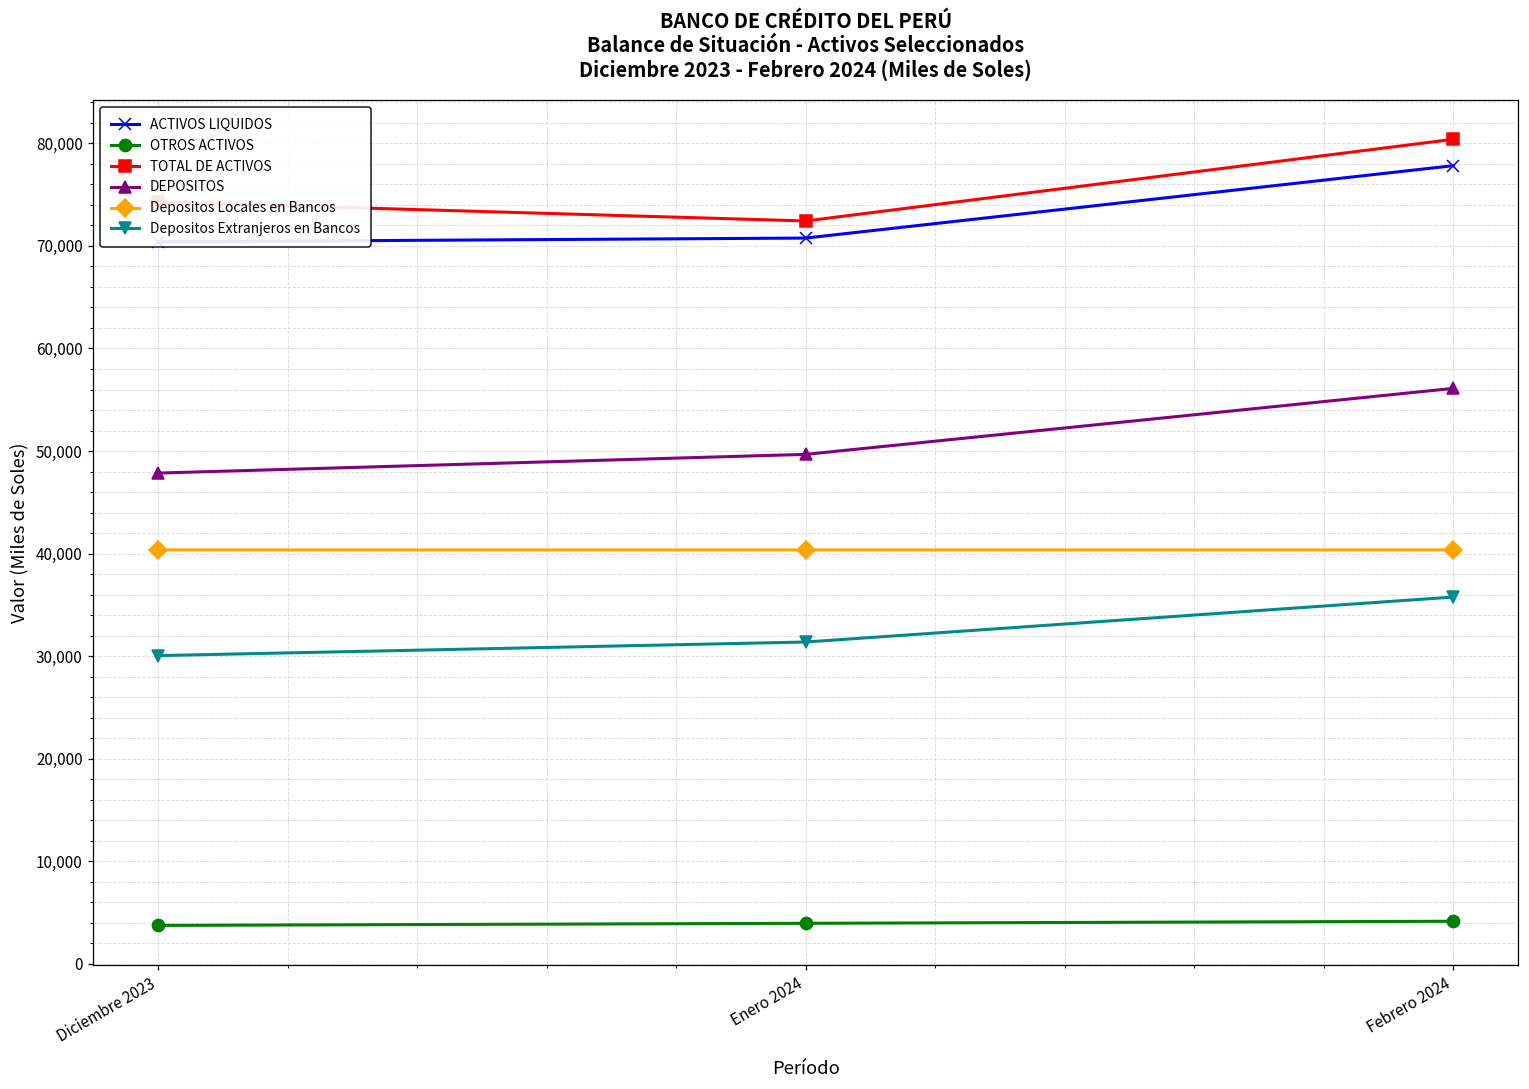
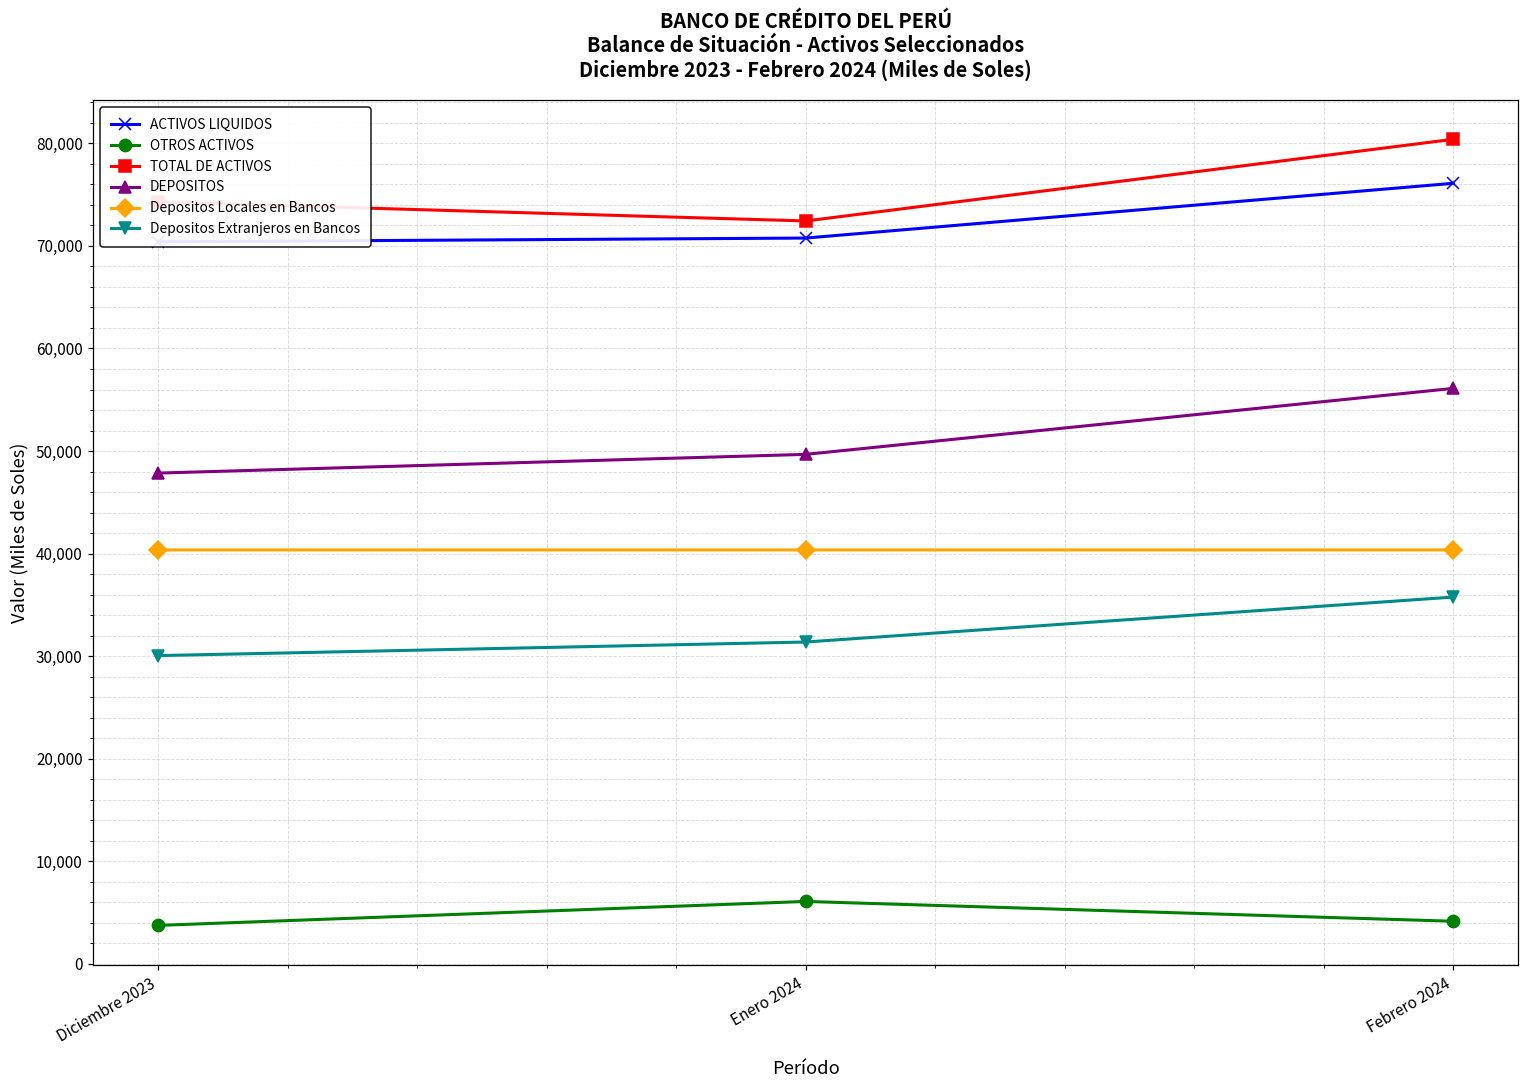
  {
    "ACTIVOS LIQUIDOS": {
      "Enero 2024": "71,000",
-     "Febrero 2024": "78,000"
+     "Febrero 2024": "76,000"
    },
    "OTROS ACTIVOS": {
      "Diciembre 2023": "4,000",
-     "Enero 2024": "4,000",
+     "Enero 2024": "6,000",
      "Febrero 2024": "4,000"
    },
    "TOTAL DE ACTIVOS": {
      "Enero 2024": "72,000",
      "Febrero 2024": "80,000"
    },
    "DEPOSITOS": {
      "Diciembre 2023": "48,000",
      "Enero 2024": "50,000",
      "Febrero 2024": "56,000"
    },
    "Depositos Locales en Bancos": {
      "Diciembre 2023": "40,000",
      "Enero 2024": "40,000",
      "Febrero 2024": "40,000"
    },
    "Depositos Extranjeros en Bancos": {
      "Diciembre 2023": "30,000",
      "Enero 2024": "31,000",
      "Febrero 2024": "36,000"
    }
  }
